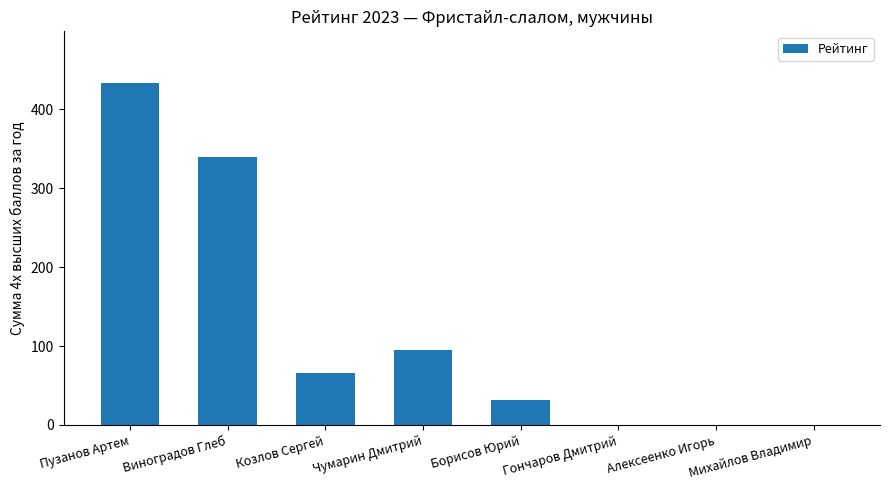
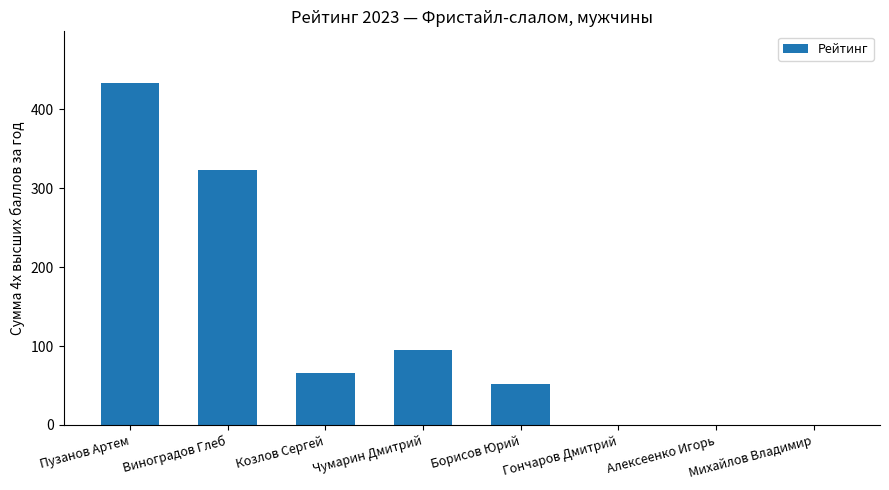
  {
    "Пузанов Артем": 430,
-   "Виноградов Глеб": 340,
+   "Виноградов Глеб": 320,
    "Козлов Сергей": 70,
    "Чумарин Дмитрий": 100,
-   "Борисов Юрий": 30,
+   "Борисов Юрий": 50,
    "Гончаров Дмитрий": 0,
    "Алексеенко Игорь": 0,
    "Михайлов Владимир": 0
  }
